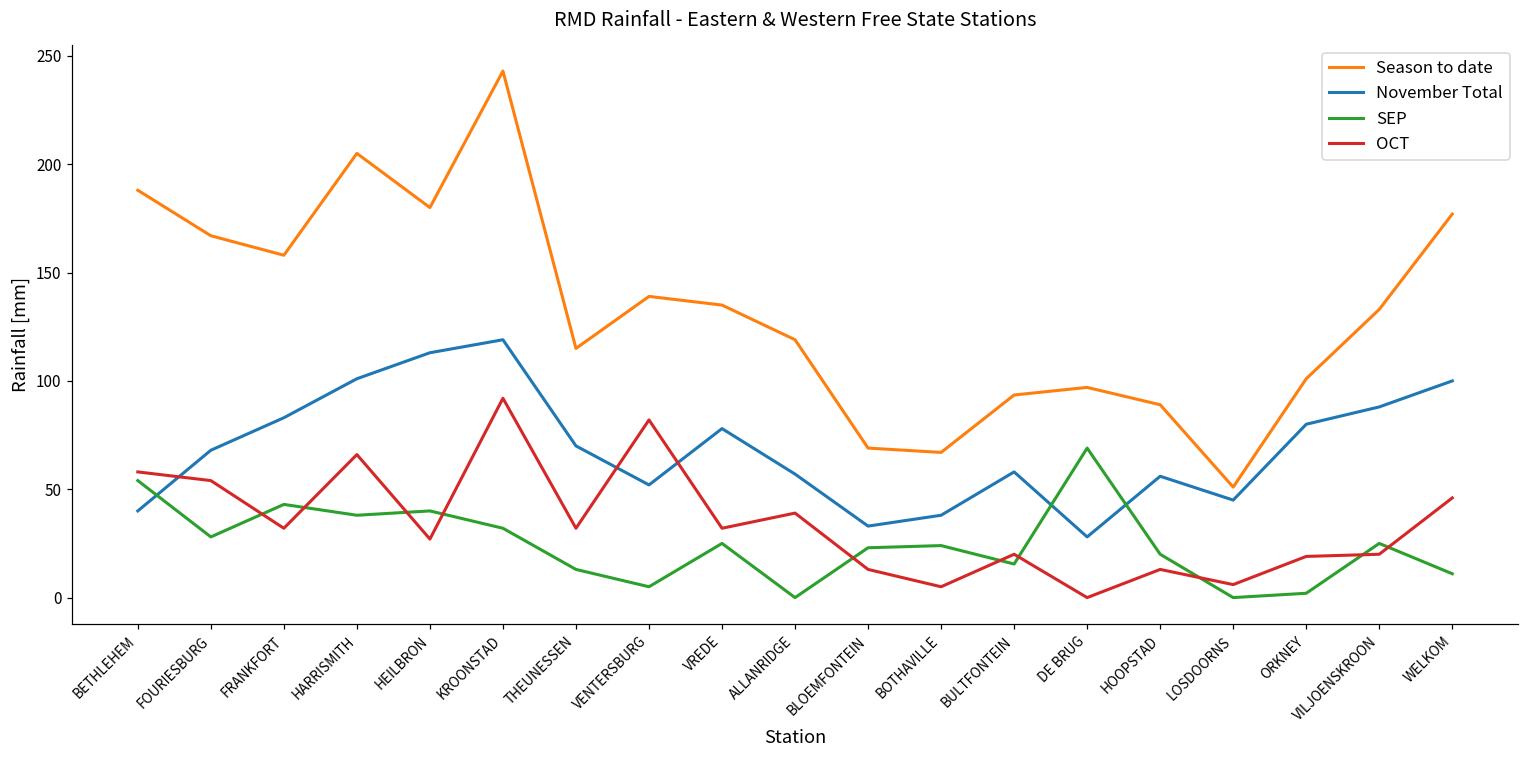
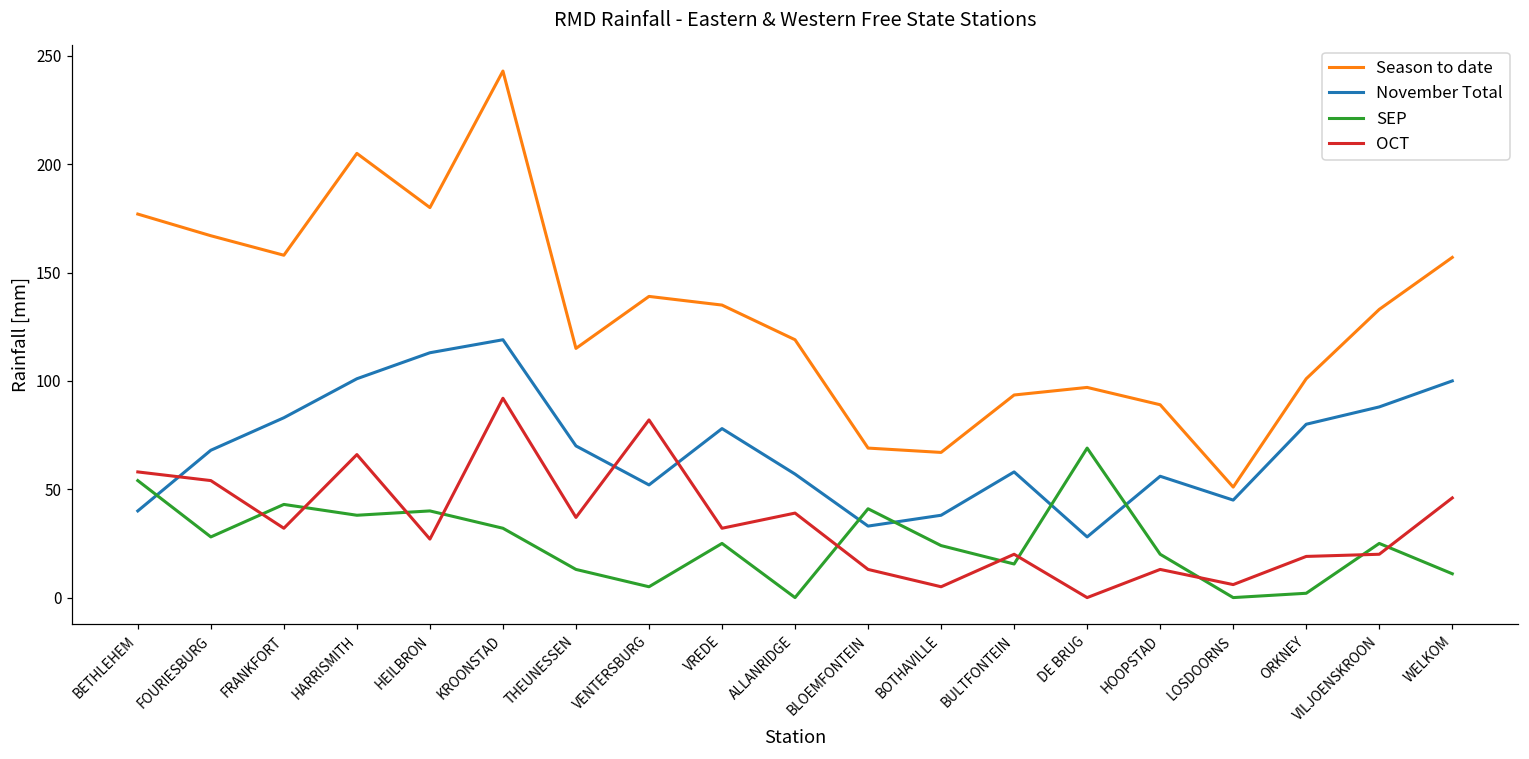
  {
    "Season to date": {
-     "BETHLEHEM": 188,
+     "BETHLEHEM": 177,
      "FOURIESBURG": 167,
      "FRANKFORT": 158,
      "HARRISMITH": 205,
      "HEILBRON": 180,
      "KROONSTAD": 243,
      "THEUNESSEN": 115,
      "VENTERSBURG": 139,
      "VREDE": 135,
      "ALLANRIDGE": 119,
      "BLOEMFONTEIN": 69,
      "BOTHAVILLE": 67,
      "BULTFONTEIN": 94,
      "DE BRUG": 97,
      "HOOPSTAD": 89,
      "LOSDOORNS": 51,
      "ORKNEY": 101,
      "VILJOENSKROON": 133,
-     "WELKOM": 177
+     "WELKOM": 157
    },
    "November Total": {
      "BETHLEHEM": 40,
      "FOURIESBURG": 68,
      "FRANKFORT": 83,
      "HARRISMITH": 101,
      "HEILBRON": 113,
      "KROONSTAD": 119,
      "THEUNESSEN": 70,
      "VENTERSBURG": 52,
      "VREDE": 78,
      "ALLANRIDGE": 57,
      "BLOEMFONTEIN": 33,
      "BOTHAVILLE": 38,
      "BULTFONTEIN": 58,
      "DE BRUG": 28,
      "HOOPSTAD": 56,
      "LOSDOORNS": 45,
      "ORKNEY": 80,
      "VILJOENSKROON": 88,
      "WELKOM": 100
    },
    "SEP": {
      "BETHLEHEM": 54,
      "FOURIESBURG": 28,
      "FRANKFORT": 43,
      "HARRISMITH": 38,
      "HEILBRON": 40,
      "KROONSTAD": 32,
      "THEUNESSEN": 13,
      "VENTERSBURG": 5,
      "VREDE": 25,
      "ALLANRIDGE": 0,
-     "BLOEMFONTEIN": 23,
+     "BLOEMFONTEIN": 41,
      "BOTHAVILLE": 24,
      "BULTFONTEIN": 16,
      "DE BRUG": 69,
      "HOOPSTAD": 20,
      "LOSDOORNS": 0,
      "ORKNEY": 2,
      "VILJOENSKROON": 25,
      "WELKOM": 11
    },
    "OCT": {
      "BETHLEHEM": 58,
      "FOURIESBURG": 54,
      "FRANKFORT": 32,
      "HARRISMITH": 66,
      "HEILBRON": 27,
      "KROONSTAD": 92,
-     "THEUNESSEN": 32,
+     "THEUNESSEN": 37,
      "VENTERSBURG": 82,
      "VREDE": 32,
      "ALLANRIDGE": 39,
      "BLOEMFONTEIN": 13,
      "BOTHAVILLE": 5,
      "BULTFONTEIN": 20,
      "DE BRUG": 0,
      "HOOPSTAD": 13,
      "LOSDOORNS": 6,
      "ORKNEY": 19,
      "VILJOENSKROON": 20,
      "WELKOM": 46
    }
  }
